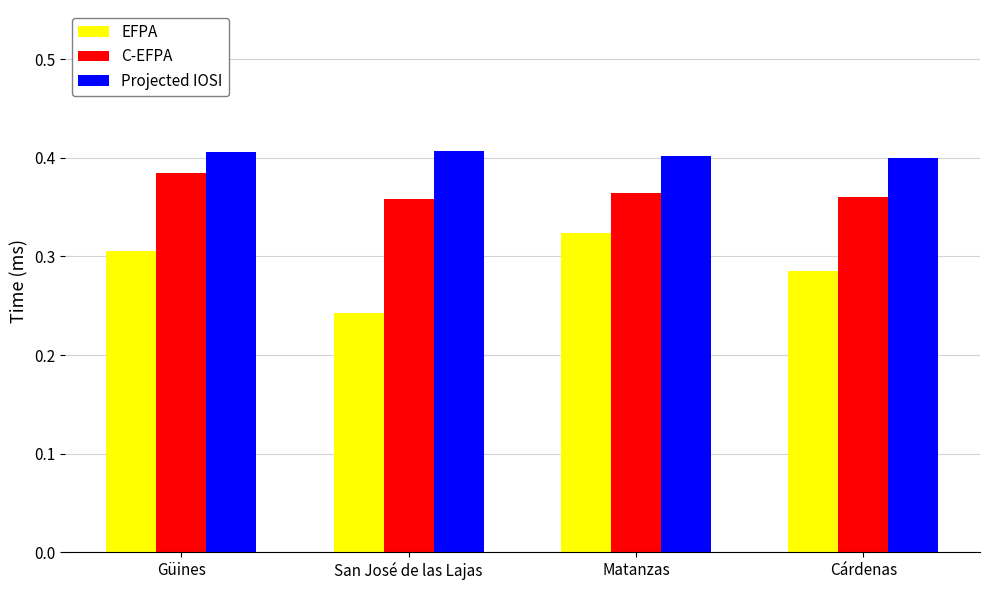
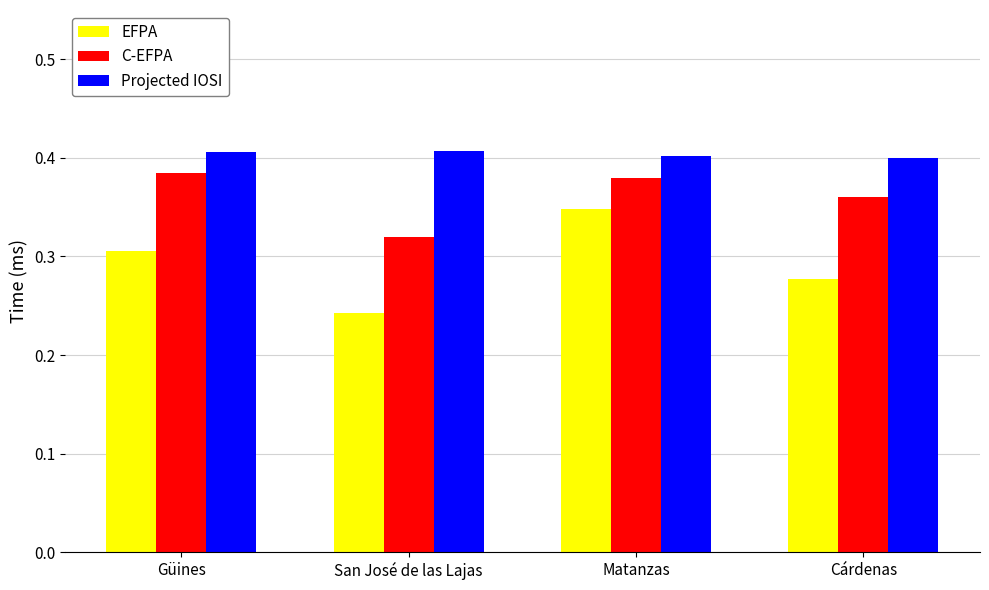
  {
    "EFPA": {
      "Güines": 0.31,
      "San José de las Lajas": 0.24,
-     "Matanzas": 0.32,
-     "Cárdenas": 0.29
+     "Matanzas": 0.35,
+     "Cárdenas": 0.28
    },
    "C-EFPA": {
      "Güines": 0.38,
-     "San José de las Lajas": 0.36,
-     "Matanzas": 0.36,
+     "San José de las Lajas": 0.32,
+     "Matanzas": 0.38,
      "Cárdenas": 0.36
    },
    "Projected IOSI": {
      "Güines": 0.41,
      "San José de las Lajas": 0.41,
      "Matanzas": 0.40,
      "Cárdenas": 0.40
    }
  }
